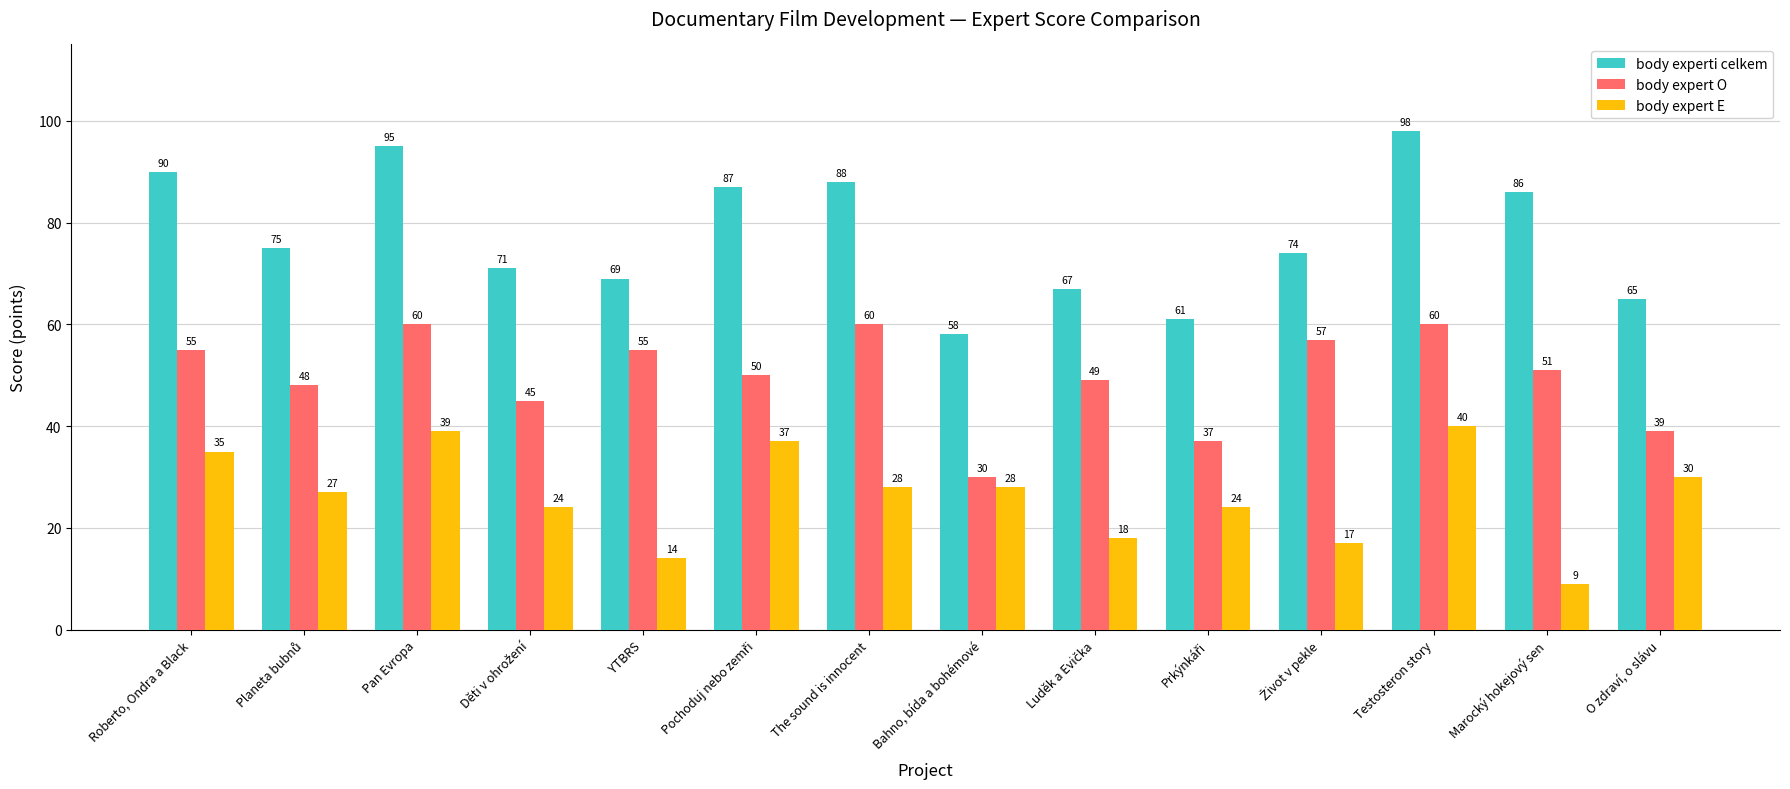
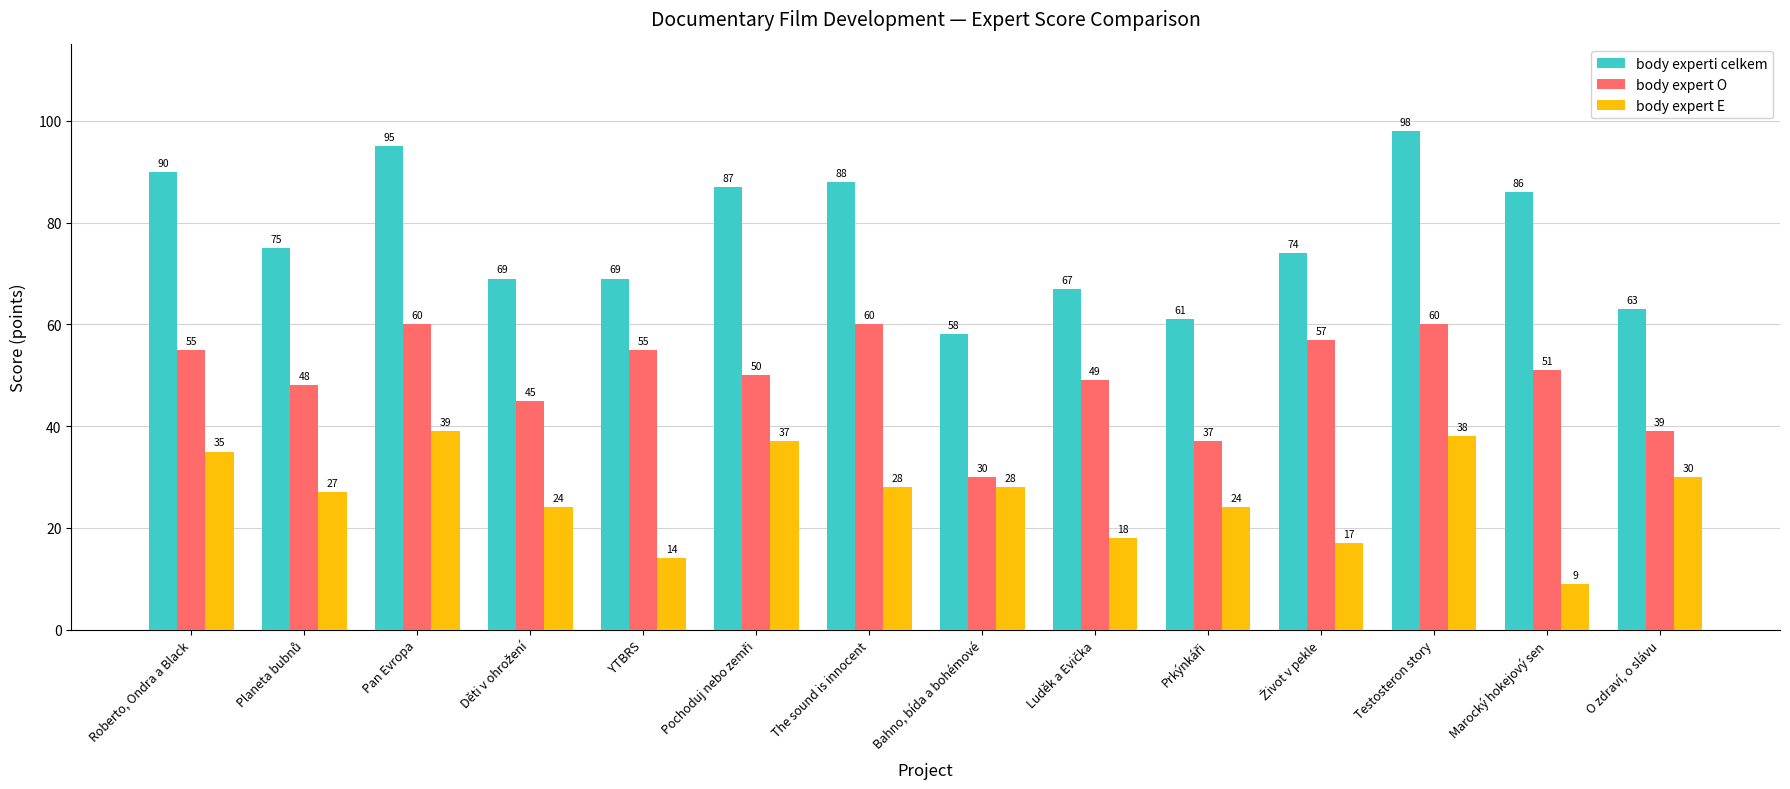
  {
    "body experti celkem": {
      "Roberto, Ondra a Black": 90,
      "Planeta bubnů": 75,
      "Pan Evropa": 95,
-     "Děti v ohrožení": 71,
+     "Děti v ohrožení": 69,
      "YTBRS": 69,
      "Pochoduj nebo zemři": 87,
      "The sound is innocent": 88,
      "Bahno, bída a bohémové": 58,
      "Luděk a Evička": 67,
      "Prkýnkáři": 61,
      "Život v pekle": 74,
      "Testosteron story": 98,
      "Marocký hokejový sen": 86,
-     "O zdraví, o slávu": 65
+     "O zdraví, o slávu": 63
    },
    "body expert O": {
      "Roberto, Ondra a Black": 55,
      "Planeta bubnů": 48,
      "Pan Evropa": 60,
      "Děti v ohrožení": 45,
      "YTBRS": 55,
      "Pochoduj nebo zemři": 50,
      "The sound is innocent": 60,
      "Bahno, bída a bohémové": 30,
      "Luděk a Evička": 49,
      "Prkýnkáři": 37,
      "Život v pekle": 57,
      "Testosteron story": 60,
      "Marocký hokejový sen": 51,
      "O zdraví, o slávu": 39
    },
    "body expert E": {
      "Roberto, Ondra a Black": 35,
      "Planeta bubnů": 27,
      "Pan Evropa": 39,
      "Děti v ohrožení": 24,
      "YTBRS": 14,
      "Pochoduj nebo zemři": 37,
      "The sound is innocent": 28,
      "Bahno, bída a bohémové": 28,
      "Luděk a Evička": 18,
      "Prkýnkáři": 24,
      "Život v pekle": 17,
-     "Testosteron story": 40,
+     "Testosteron story": 38,
      "Marocký hokejový sen": 9,
      "O zdraví, o slávu": 30
    }
  }
